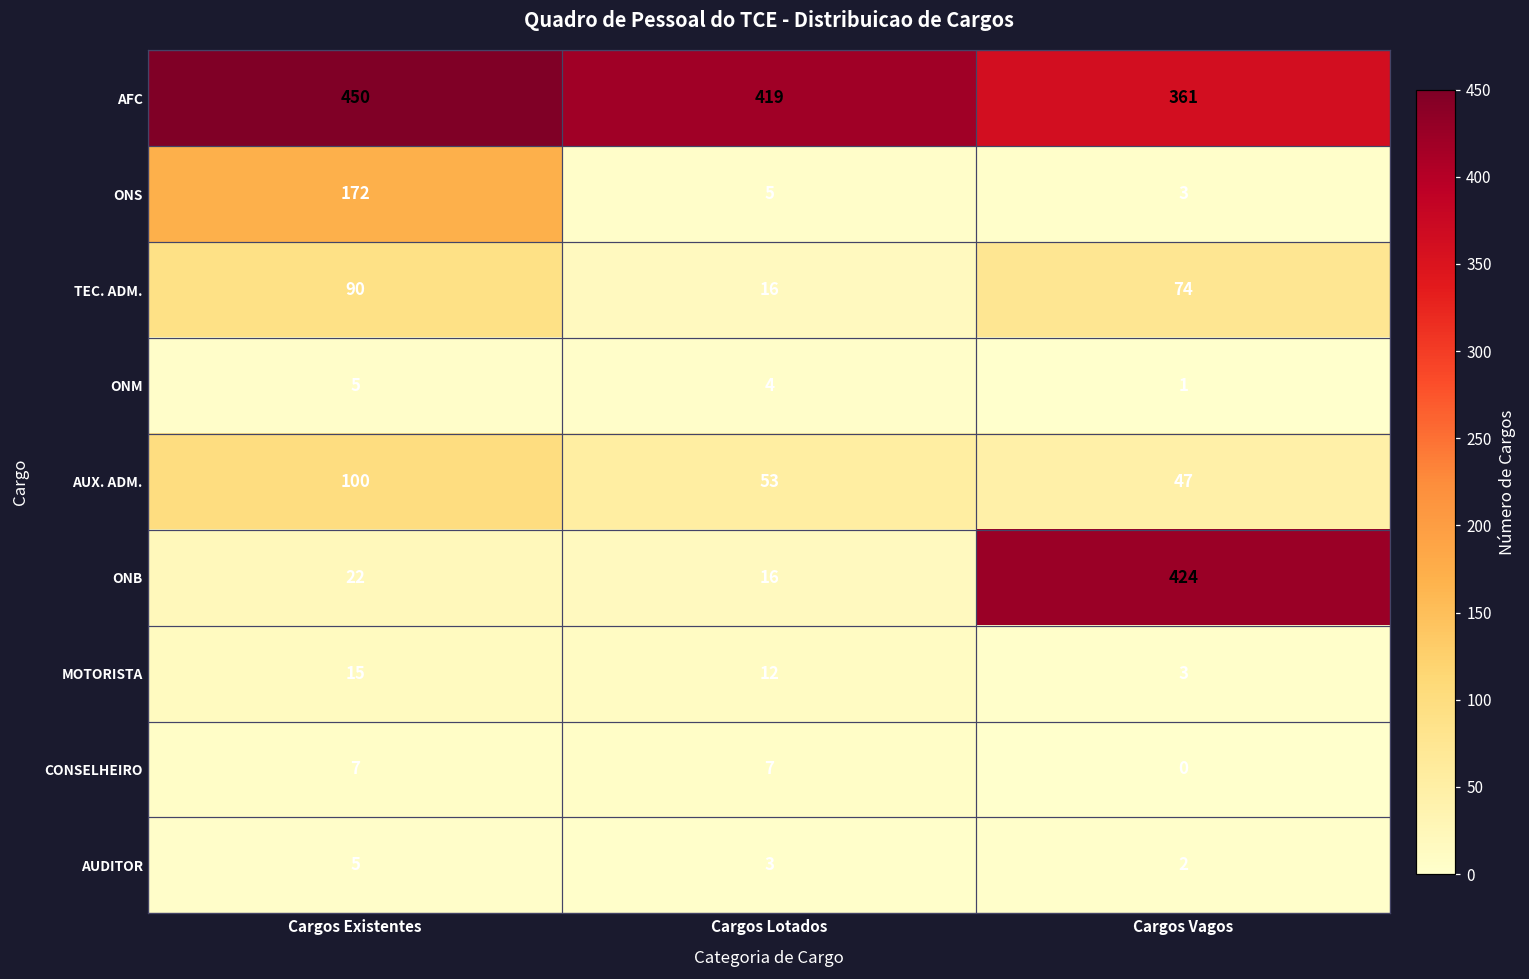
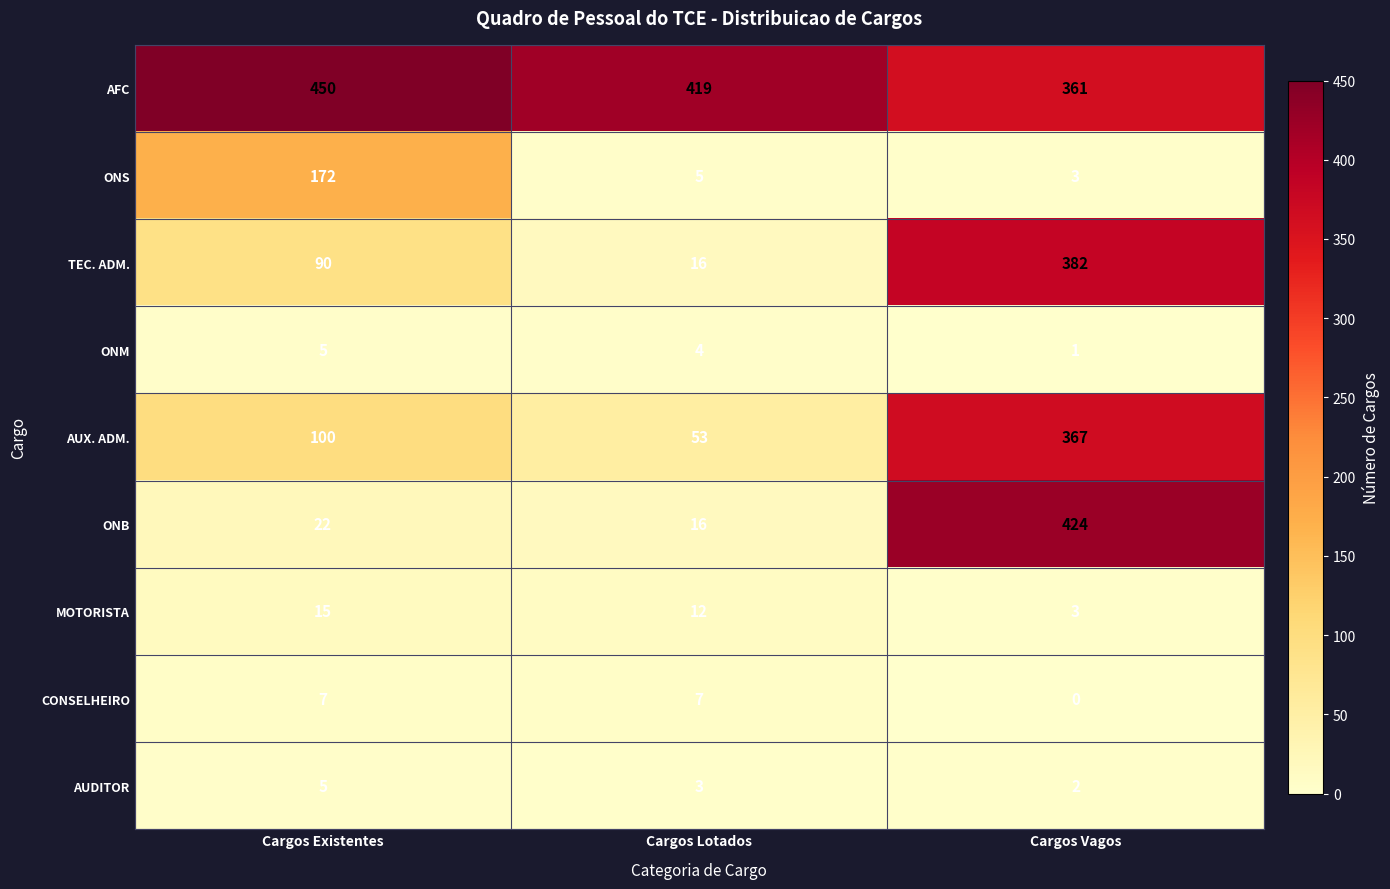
  {
    "AFC": {
      "Cargos Existentes": 450,
      "Cargos Lotados": 419,
      "Cargos Vagos": 361
    },
    "ONS": {
      "Cargos Existentes": 172,
      "Cargos Lotados": 5,
      "Cargos Vagos": 3
    },
    "TEC. ADM.": {
      "Cargos Existentes": 90,
      "Cargos Lotados": 16,
-     "Cargos Vagos": 74
+     "Cargos Vagos": 382
    },
    "ONM": {
      "Cargos Existentes": 5,
      "Cargos Lotados": 4,
      "Cargos Vagos": 1
    },
    "AUX. ADM.": {
      "Cargos Existentes": 100,
      "Cargos Lotados": 53,
-     "Cargos Vagos": 47
+     "Cargos Vagos": 367
    },
    "ONB": {
      "Cargos Existentes": 22,
      "Cargos Lotados": 16,
      "Cargos Vagos": 424
    },
    "MOTORISTA": {
      "Cargos Existentes": 15,
      "Cargos Lotados": 12,
      "Cargos Vagos": 3
    },
    "CONSELHEIRO": {
      "Cargos Existentes": 7,
      "Cargos Lotados": 7,
      "Cargos Vagos": 0
    },
    "AUDITOR": {
      "Cargos Existentes": 5,
      "Cargos Lotados": 3,
      "Cargos Vagos": 2
    }
  }
